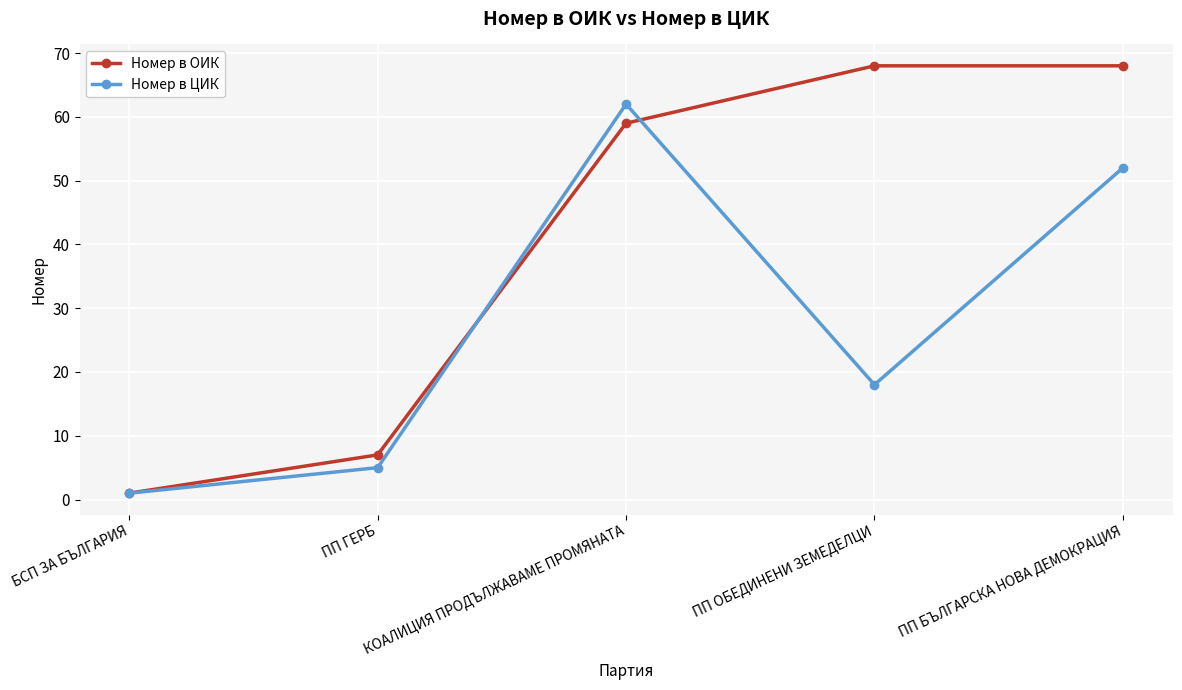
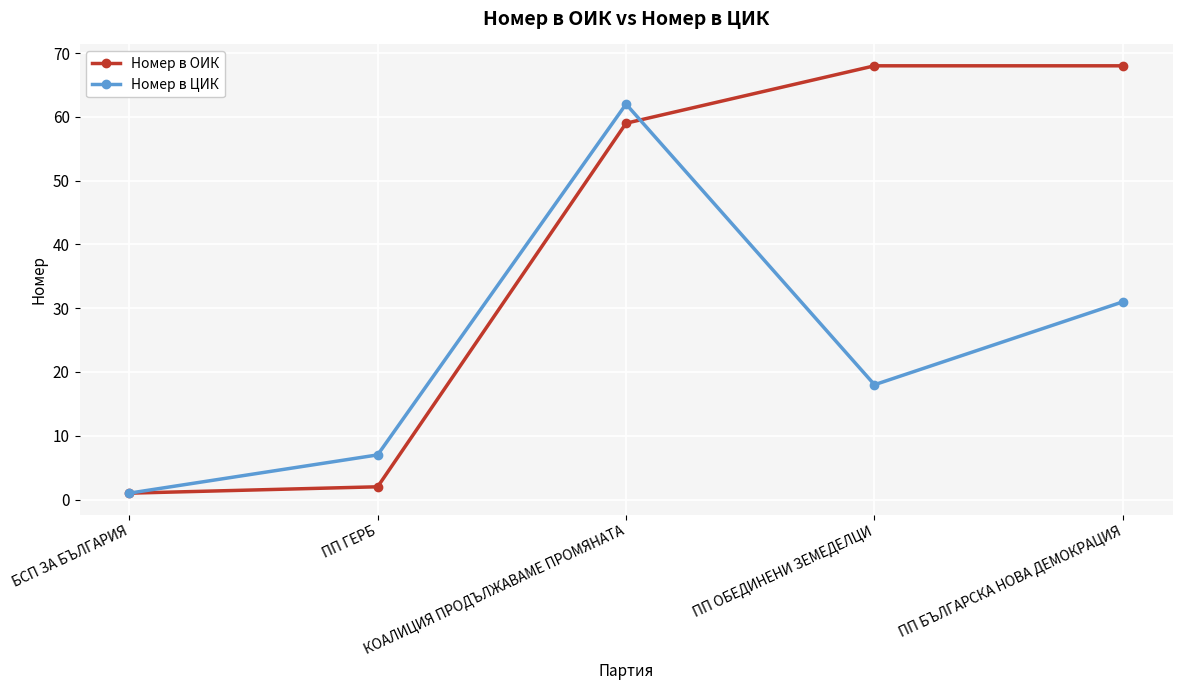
  {
    "Номер в ОИК": {
-     "ПП ГЕРБ": 7,
+     "ПП ГЕРБ": 2,
      "КОАЛИЦИЯ ПРОДЪЛЖАВАМЕ ПРОМЯНАТА": 59,
      "ПП ОБЕДИНЕНИ ЗЕМЕДЕЛЦИ": 68,
      "ПП БЪЛГАРСКА НОВА ДЕМОКРАЦИЯ": 68
    },
    "Номер в ЦИК": {
-     "ПП ГЕРБ": 5,
+     "ПП ГЕРБ": 7,
      "КОАЛИЦИЯ ПРОДЪЛЖАВАМЕ ПРОМЯНАТА": 62,
      "ПП ОБЕДИНЕНИ ЗЕМЕДЕЛЦИ": 18,
-     "ПП БЪЛГАРСКА НОВА ДЕМОКРАЦИЯ": 52
+     "ПП БЪЛГАРСКА НОВА ДЕМОКРАЦИЯ": 31
    }
  }
